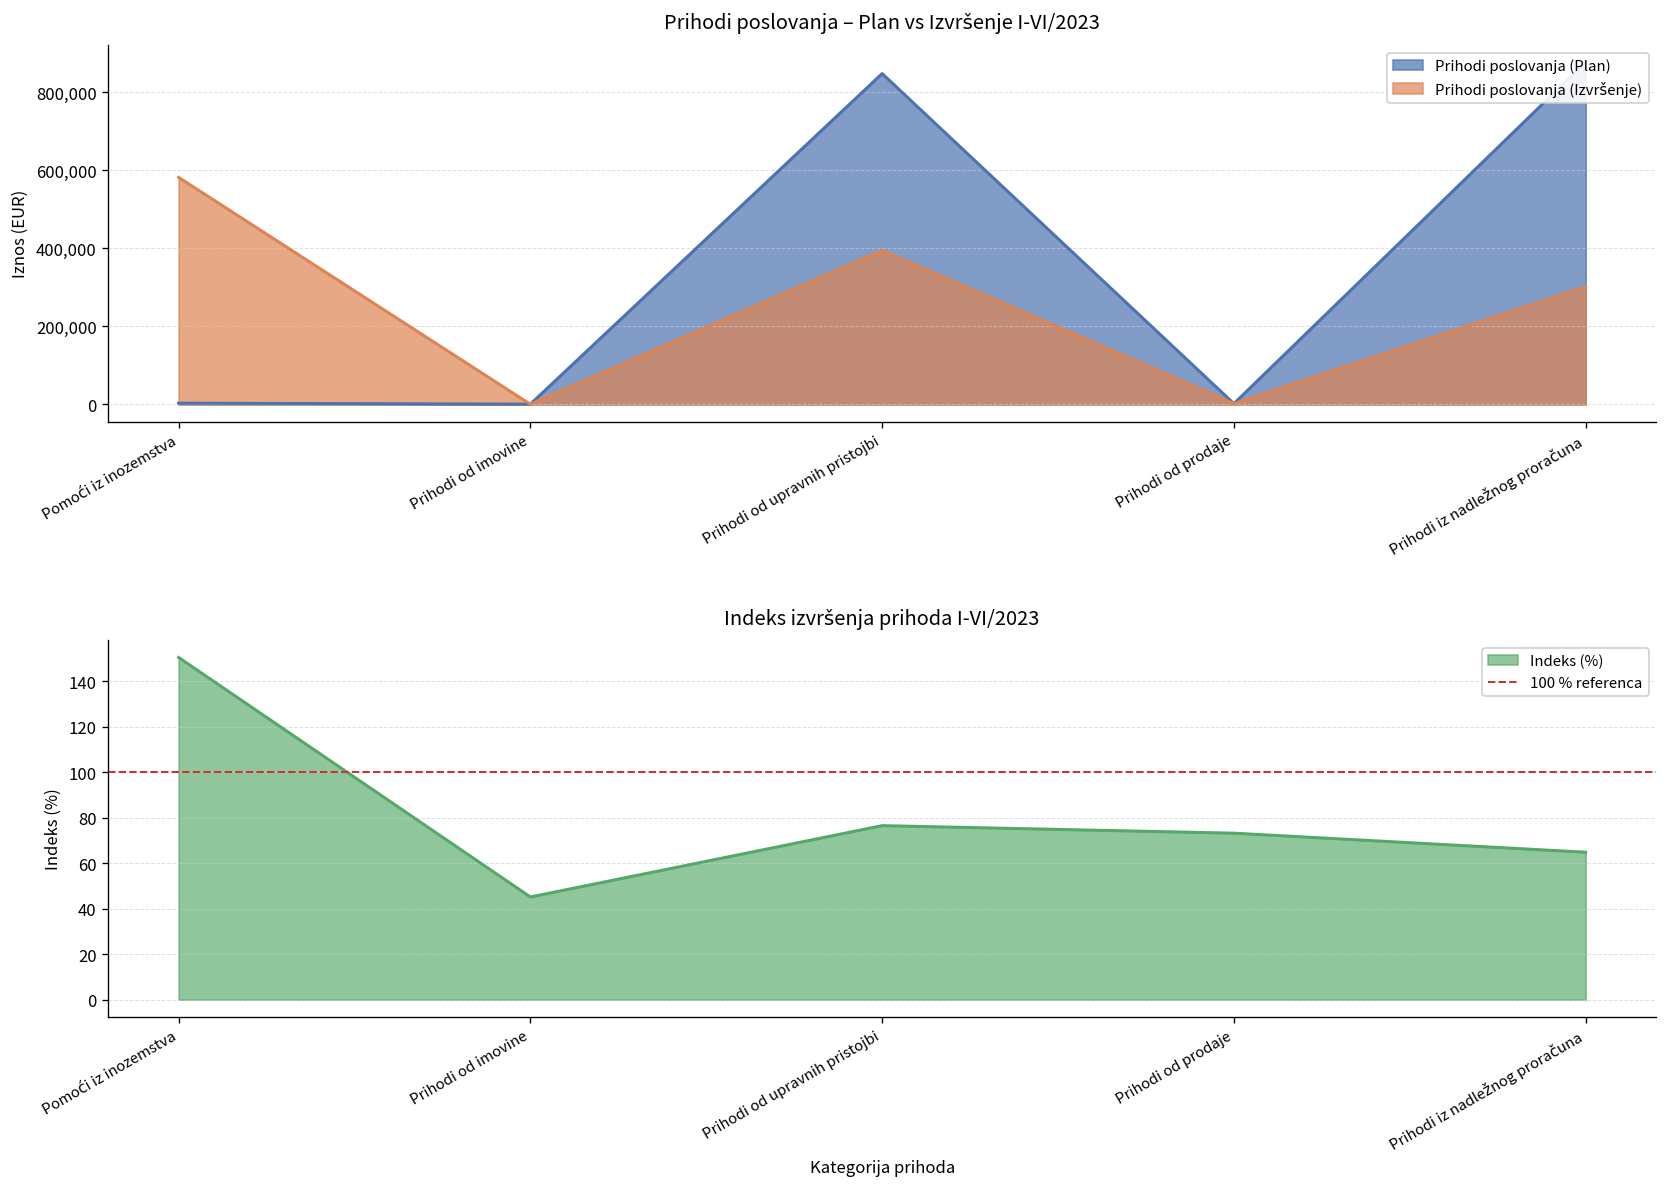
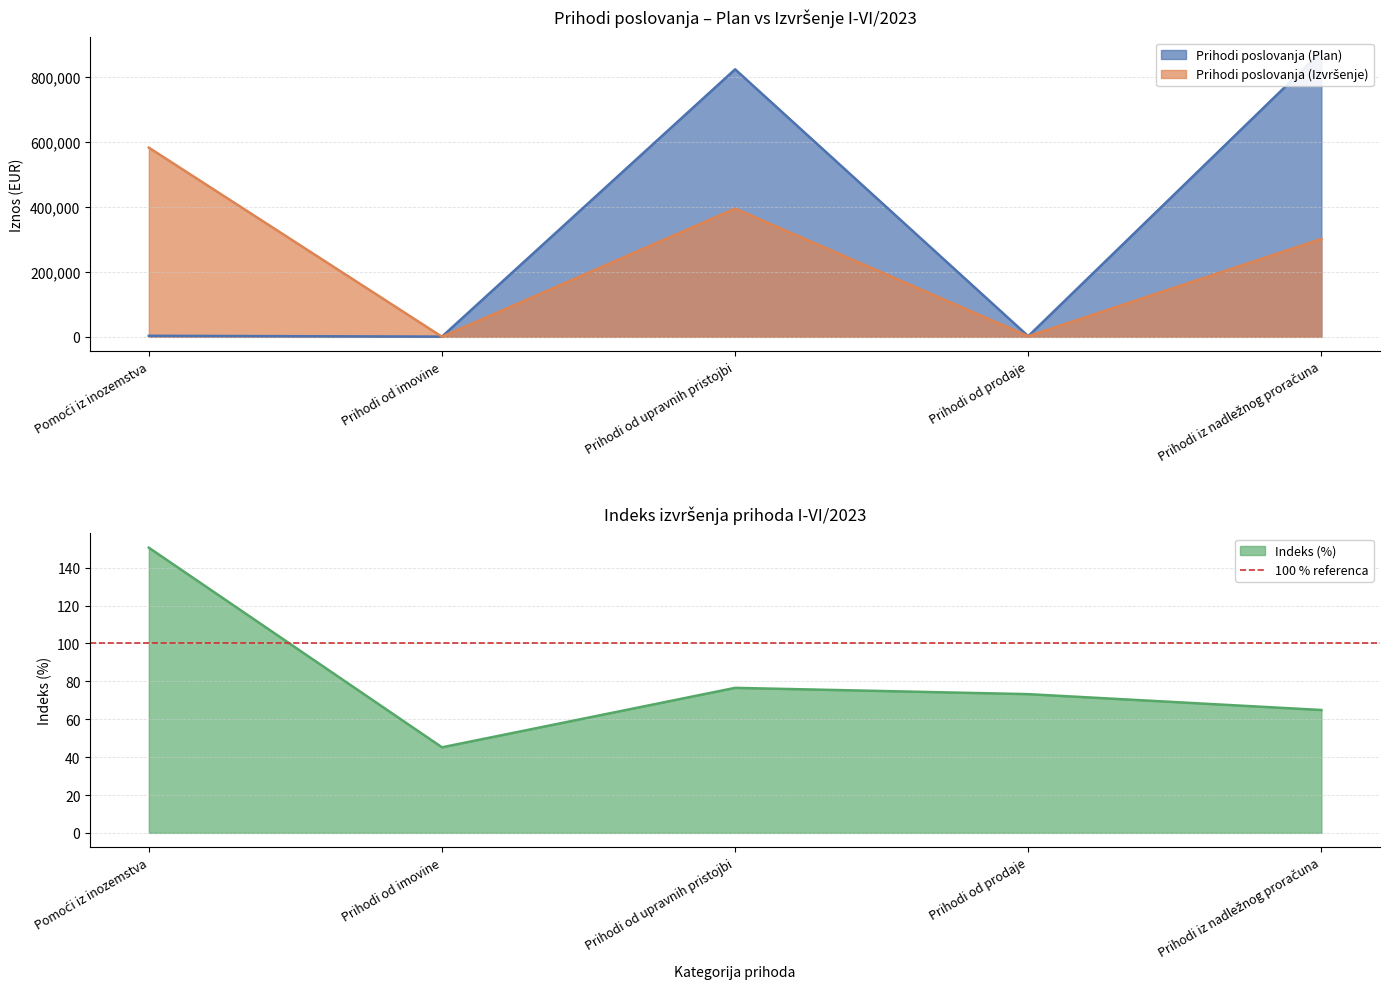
  {
    "Prihodi poslovanja – Plan vs Izvršenje I-VI/2023": {
      "Prihodi poslovanja (Plan)": {
        "Pomoći iz inozemstva": "0",
-       "Prihodi od upravnih pristojbi": "850,000"
+       "Prihodi od upravnih pristojbi": "820,000"
      },
      "Prihodi poslovanja (Izvršenje)": {
        "Pomoći iz inozemstva": "580,000",
        "Prihodi od upravnih pristojbi": "390,000",
        "Prihodi iz nadležnog proračuna": "300,000"
      }
    },
    "Indeks izvršenja prihoda I-VI/2023": {
      "Pomoći iz inozemstva": "151",
      "Prihodi od imovine": "45",
      "Prihodi od upravnih pristojbi": "77",
      "Prihodi od prodaje": "73",
      "Prihodi iz nadležnog proračuna": "65"
    }
  }
